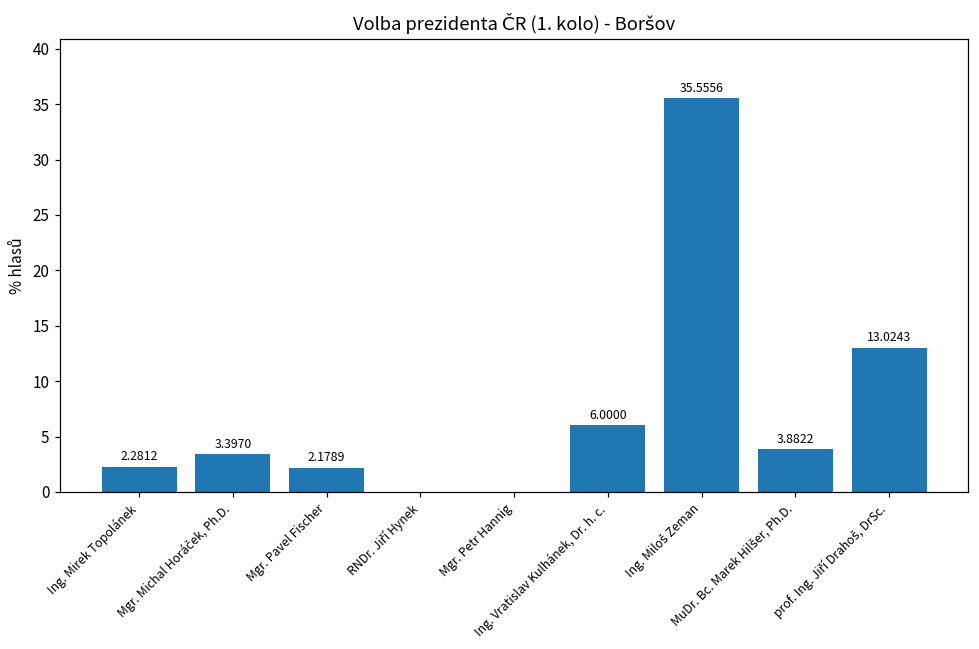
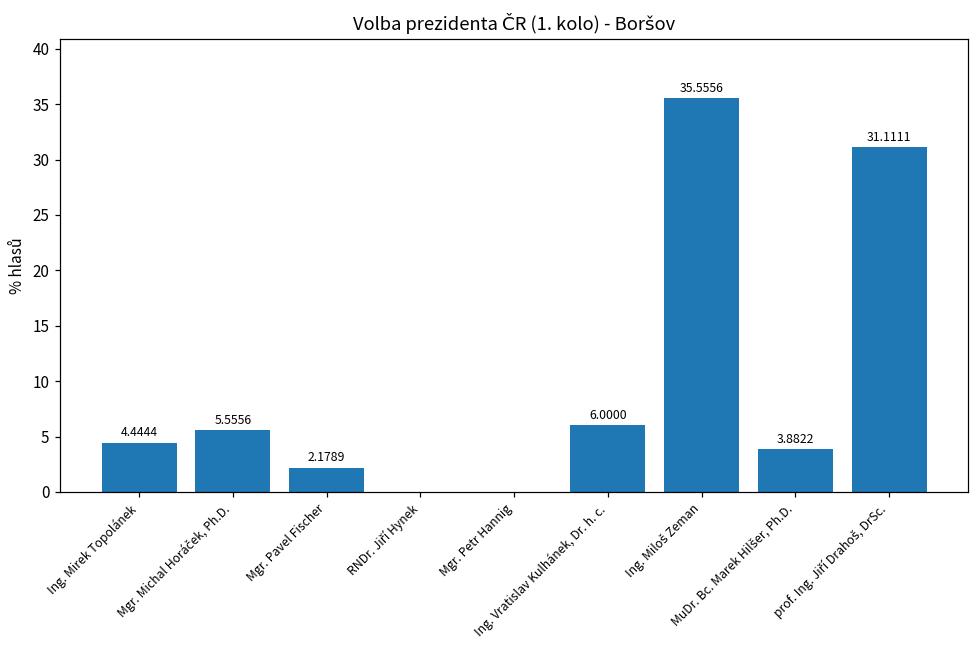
  {
-   "Ing. Mirek Topolánek": 2.2812,
-   "Mgr. Michal Horáček, Ph.D.": 3.3970,
+   "Ing. Mirek Topolánek": 4.4444,
+   "Mgr. Michal Horáček, Ph.D.": 5.5556,
    "Mgr. Pavel Fischer": 2.1789,
    "Ing. Vratislav Kulhánek, Dr. h. c.": 6.0000,
    "Ing. Miloš Zeman": 35.5556,
    "MuDr. Bc. Marek Hilšer, Ph.D.": 3.8822,
-   "prof. Ing. Jiří Drahoš, DrSc.": 13.0243
+   "prof. Ing. Jiří Drahoš, DrSc.": 31.1111
  }
